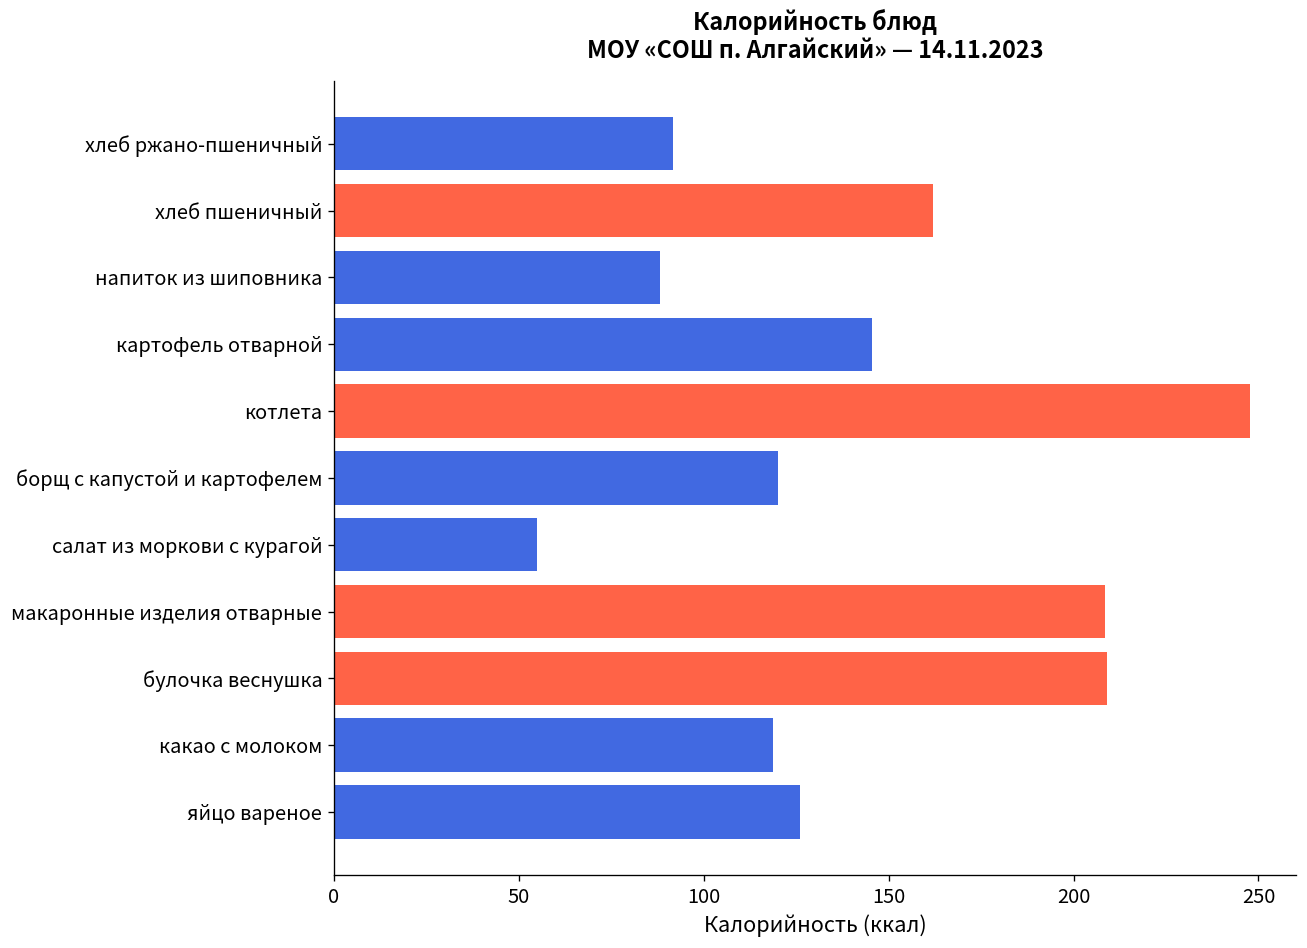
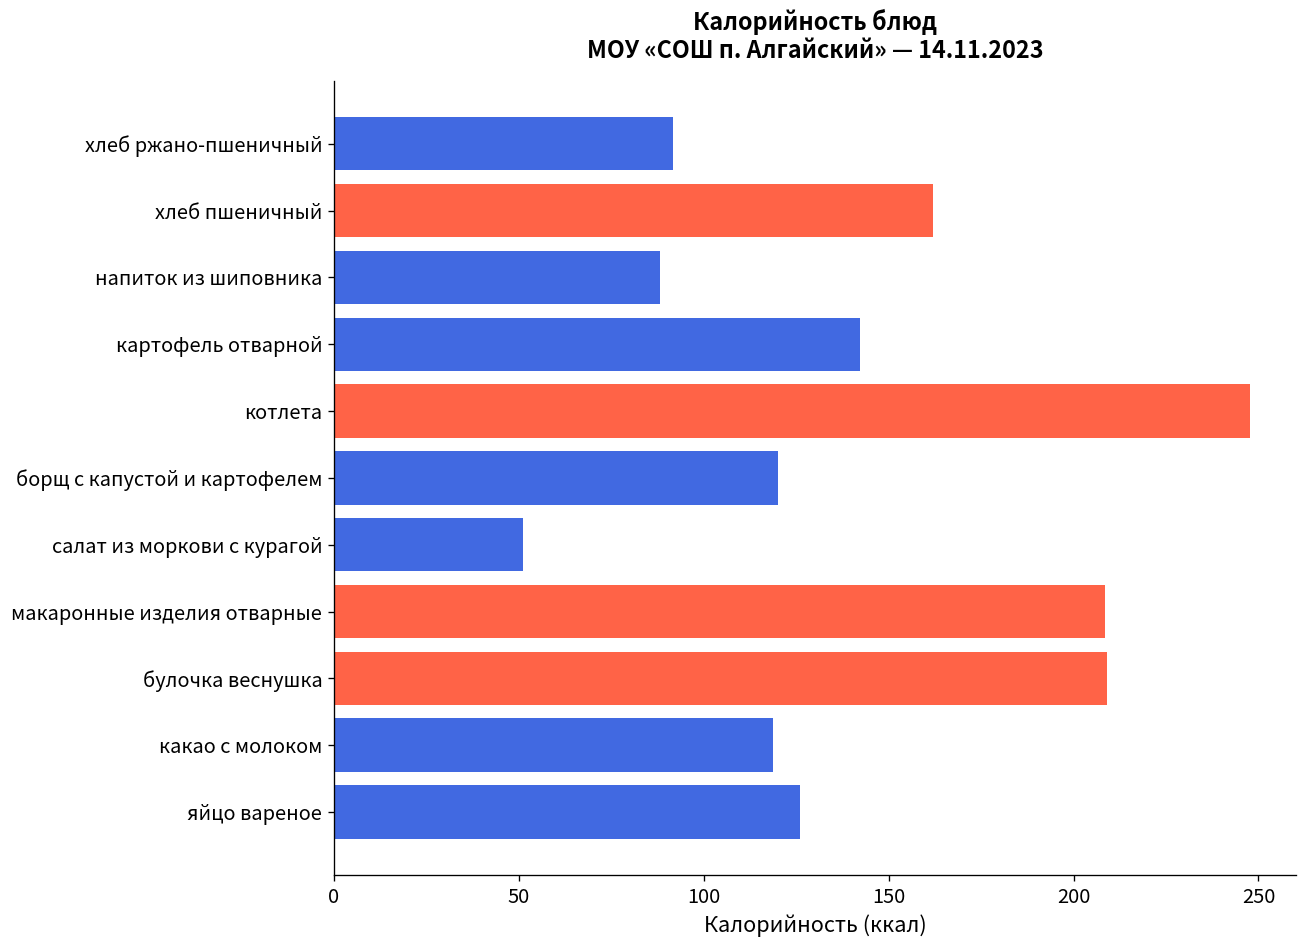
  {
    "хлеб ржано-пшеничный": 92,
    "хлеб пшеничный": 162,
    "напиток из шиповника": 88,
-   "картофель отварной": 145,
+   "картофель отварной": 142,
    "котлета": 248,
    "борщ с капустой и картофелем": 120,
-   "салат из моркови с курагой": 55,
+   "салат из моркови с курагой": 51,
    "макаронные изделия отварные": 208,
    "булочка веснушка": 209,
    "какао с молоком": 119,
    "яйцо вареное": 126
  }
